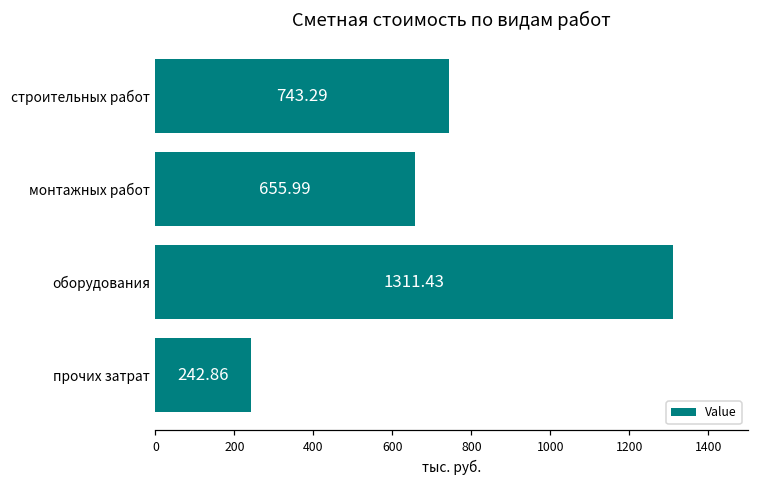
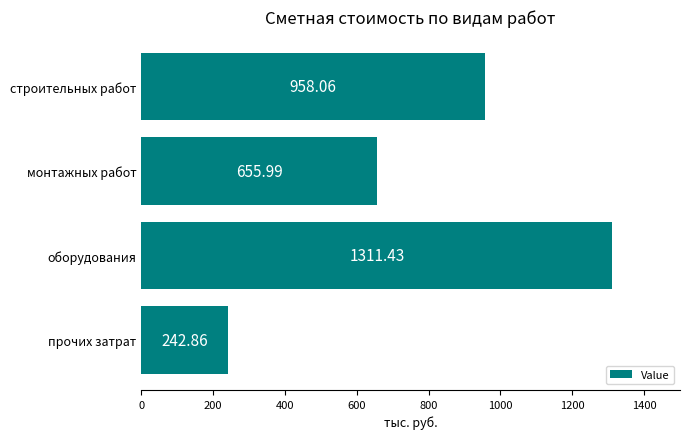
  {
-   "строительных работ": 743.29,
+   "строительных работ": 958.06,
    "монтажных работ": 655.99,
    "оборудования": 1311.43,
    "прочих затрат": 242.86
  }
